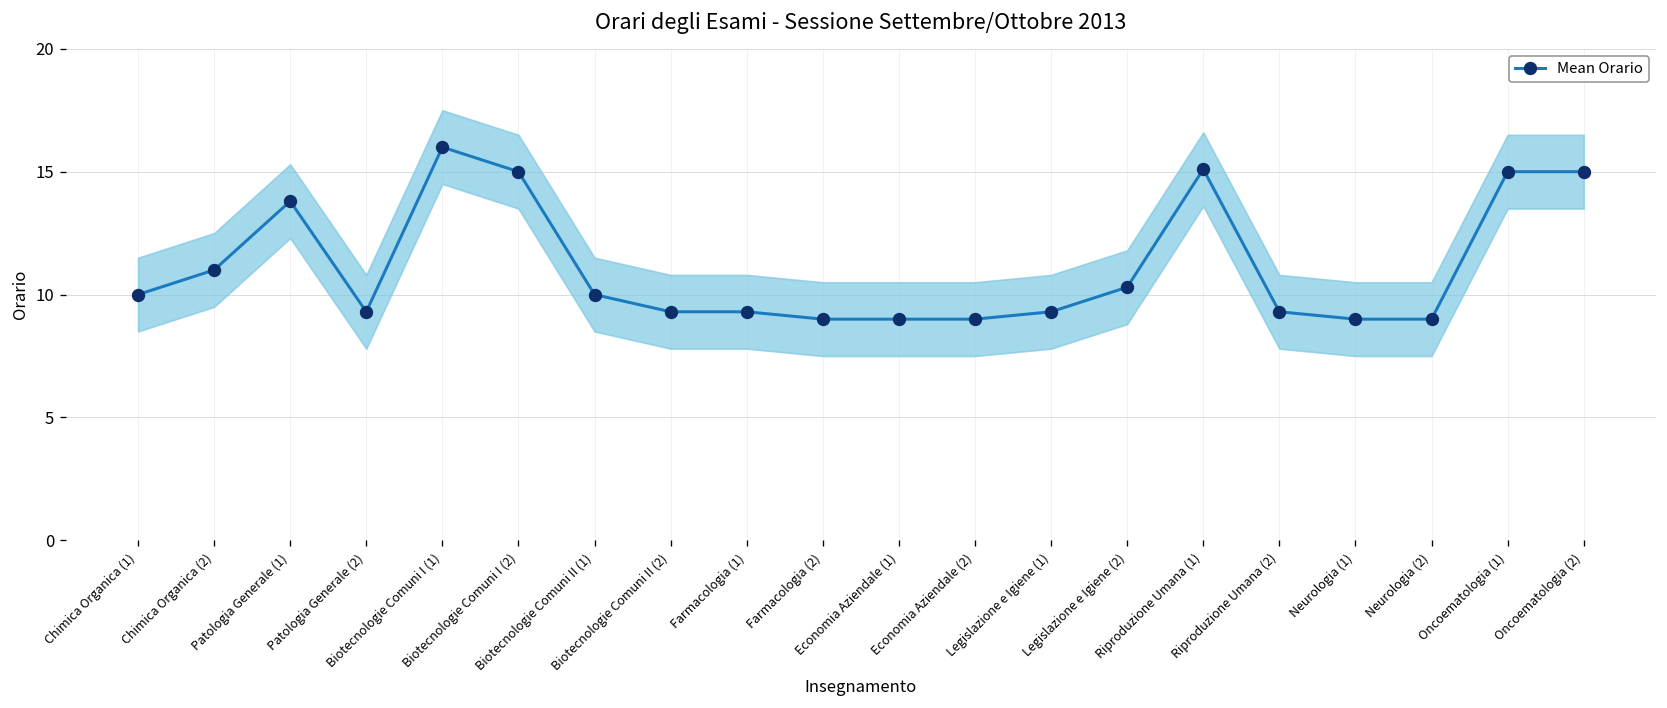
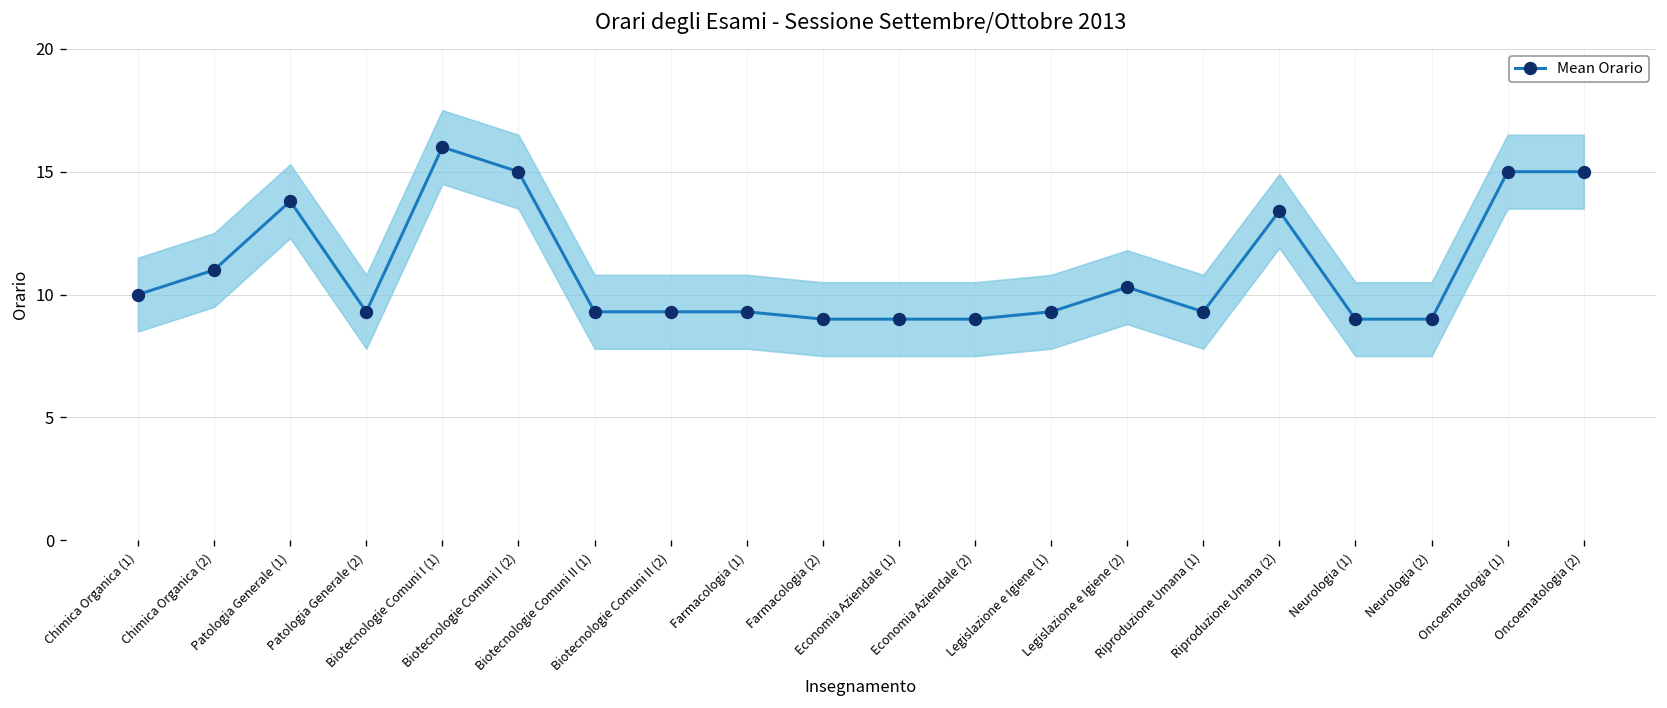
  {
    "Mean Orario": {
      "Chimica Organica (1)": 10.0,
      "Chimica Organica (2)": 11.0,
      "Patologia Generale (1)": 13.8,
      "Patologia Generale (2)": 9.3,
      "Biotecnologie Comuni I (1)": 16.0,
      "Biotecnologie Comuni I (2)": 15.0,
-     "Biotecnologie Comuni II (1)": 10.0,
+     "Biotecnologie Comuni II (1)": 9.3,
      "Biotecnologie Comuni II (2)": 9.3,
      "Farmacologia (1)": 9.3,
      "Farmacologia (2)": 9.0,
      "Economia Aziendale (1)": 9.0,
      "Economia Aziendale (2)": 9.0,
      "Legislazione e Igiene (1)": 9.3,
      "Legislazione e Igiene (2)": 10.3,
-     "Riproduzione Umana (1)": 15.1,
-     "Riproduzione Umana (2)": 9.3,
+     "Riproduzione Umana (1)": 9.3,
+     "Riproduzione Umana (2)": 13.4,
      "Neurologia (1)": 9.0,
      "Neurologia (2)": 9.0,
      "Oncoematologia (1)": 15.0,
      "Oncoematologia (2)": 15.0
    }
  }
